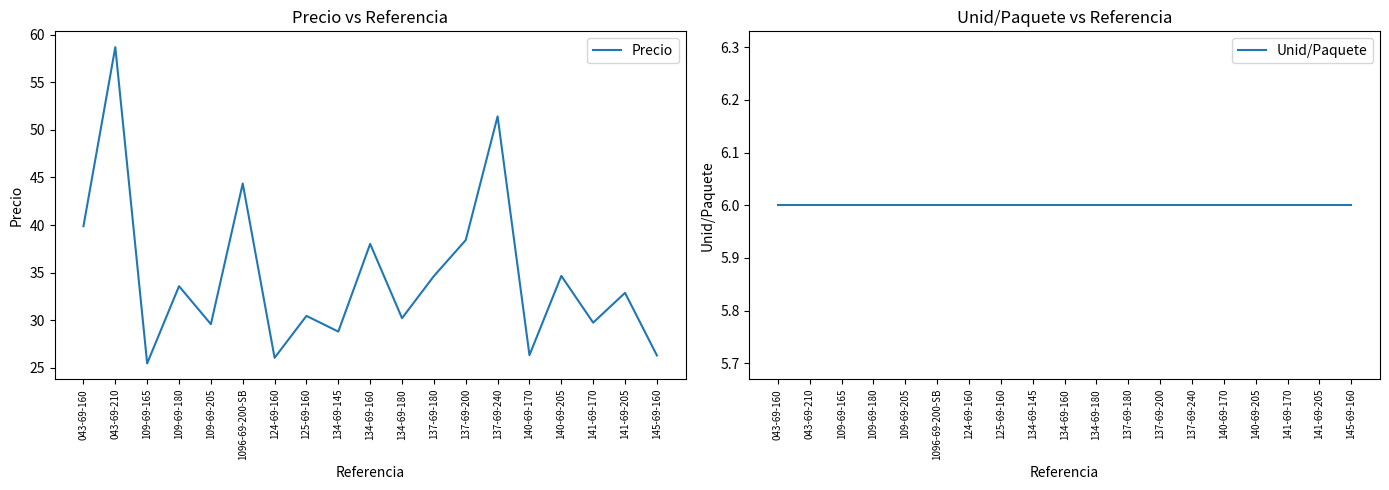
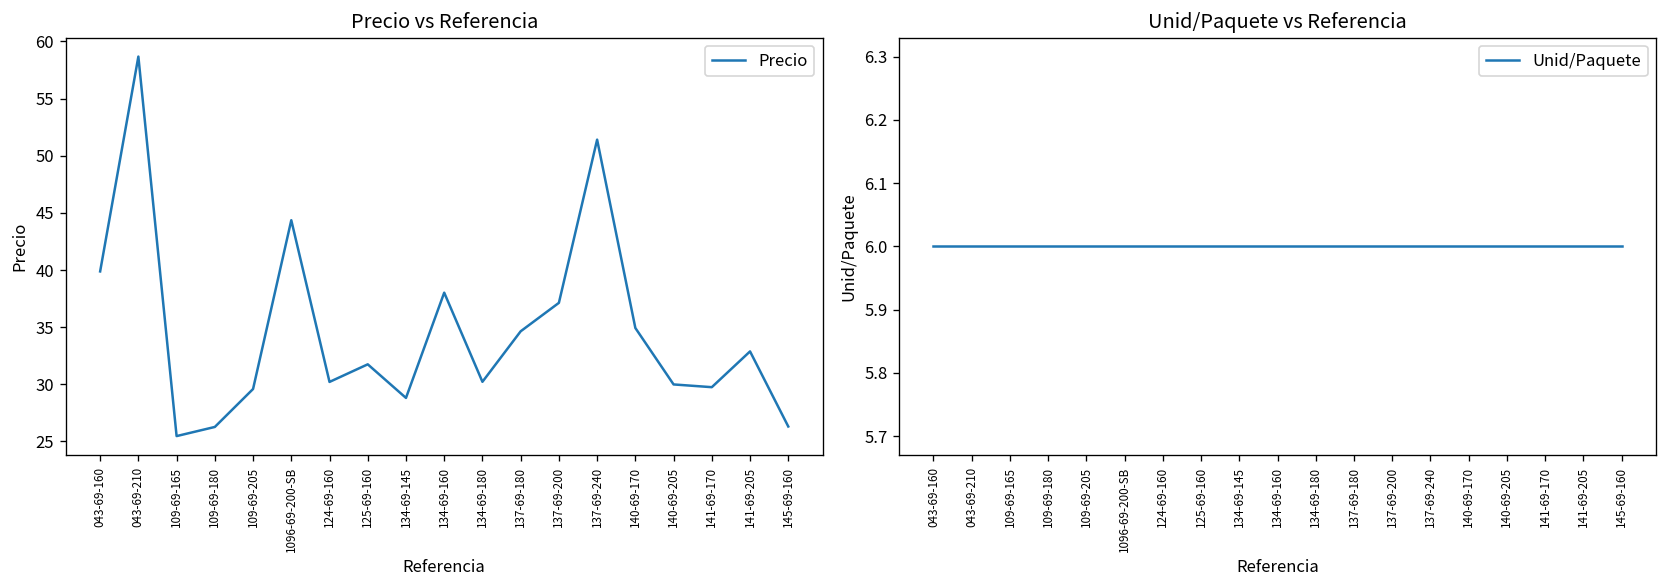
  {
    "Precio vs Referencia": {
      "043-69-160": 40,
      "043-69-210": 59,
      "109-69-165": 25,
-     "109-69-180": 34,
+     "109-69-180": 26,
      "109-69-205": 30,
      "1096-69-200-SB": 44,
-     "124-69-160": 26,
-     "125-69-160": 30,
+     "124-69-160": 30,
+     "125-69-160": 32,
      "134-69-145": 29,
      "134-69-160": 38,
      "134-69-180": 30,
      "137-69-180": 35,
-     "137-69-200": 38,
+     "137-69-200": 37,
      "137-69-240": 51,
-     "140-69-170": 26,
-     "140-69-205": 35,
+     "140-69-170": 35,
+     "140-69-205": 30,
      "141-69-170": 30,
      "141-69-205": 33,
      "145-69-160": 26
    },
    "Unid/Paquete vs Referencia": {
      "043-69-160": 6.00,
      "043-69-210": 6.00,
      "109-69-165": 6.00,
      "109-69-180": 6.00,
      "109-69-205": 6.00,
      "1096-69-200-SB": 6.00,
      "124-69-160": 6.00,
      "125-69-160": 6.00,
      "134-69-145": 6.00,
      "134-69-160": 6.00,
      "134-69-180": 6.00,
      "137-69-180": 6.00,
      "137-69-200": 6.00,
      "137-69-240": 6.00,
      "140-69-170": 6.00,
      "140-69-205": 6.00,
      "141-69-170": 6.00,
      "141-69-205": 6.00,
      "145-69-160": 6.00
    }
  }
